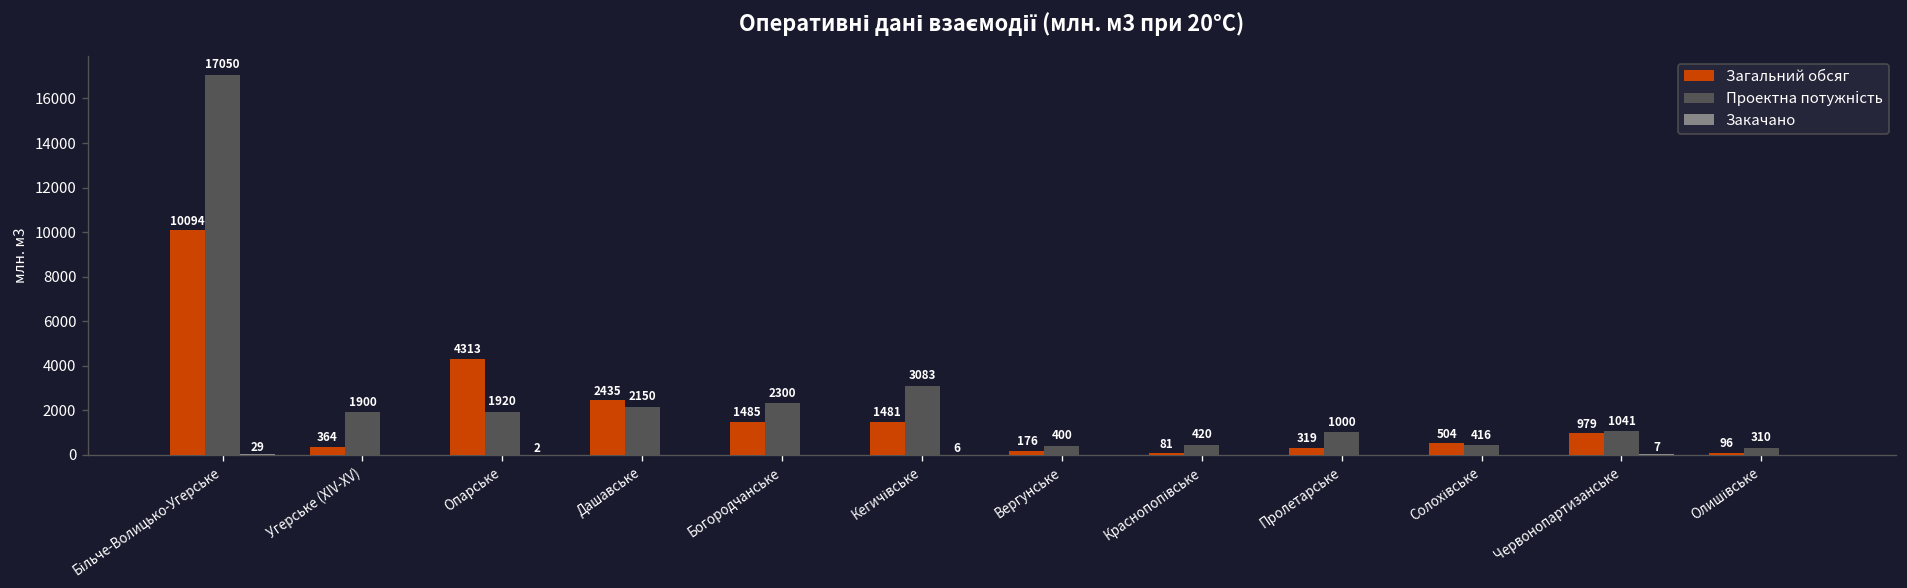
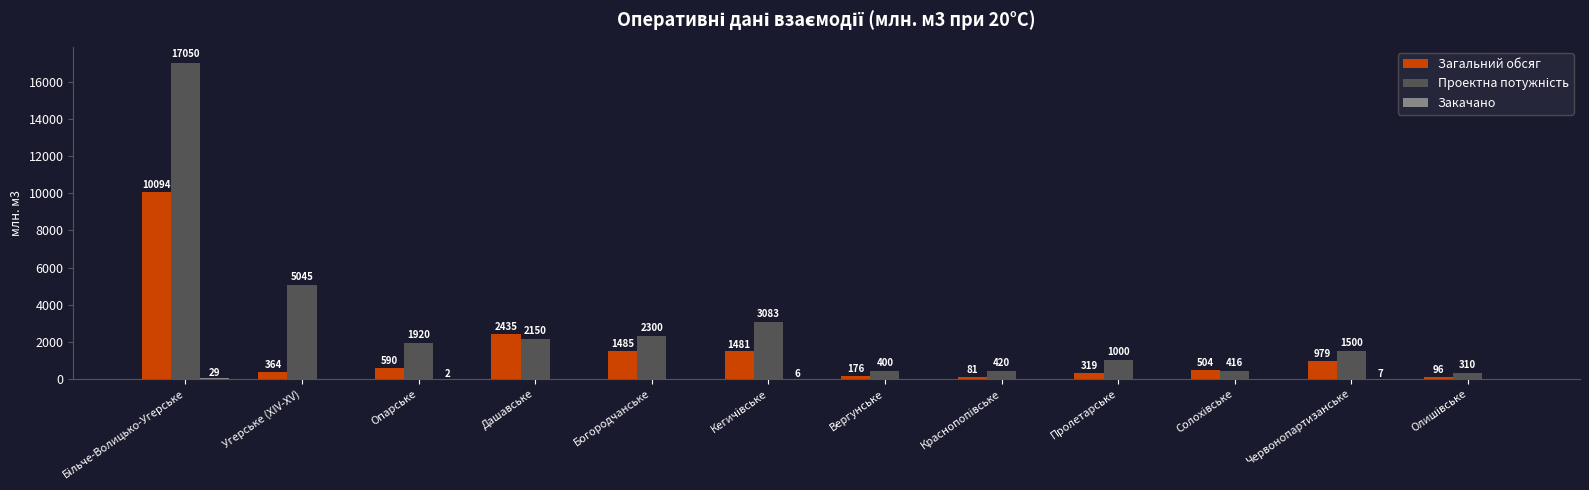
  {
    "Загальний обсяг": {
      "Більче-Волицько-Угерське": 10094,
      "Угерське (XIV-XV)": 364,
-     "Опарське": 4313,
+     "Опарське": 590,
      "Дашавське": 2435,
      "Богородчанське": 1485,
      "Кегичівське": 1481,
      "Вергунське": 176,
      "Краснопопівське": 81,
      "Пролетарське": 319,
      "Солохівське": 504,
      "Червонопартизанське": 979,
      "Олишівське": 96
    },
    "Проектна потужність": {
      "Більче-Волицько-Угерське": 17050,
-     "Угерське (XIV-XV)": 1900,
+     "Угерське (XIV-XV)": 5045,
      "Опарське": 1920,
      "Дашавське": 2150,
      "Богородчанське": 2300,
      "Кегичівське": 3083,
      "Вергунське": 400,
      "Краснопопівське": 420,
      "Пролетарське": 1000,
      "Солохівське": 416,
-     "Червонопартизанське": 1041,
+     "Червонопартизанське": 1500,
      "Олишівське": 310
    },
    "Закачано": {
      "Більче-Волицько-Угерське": 29,
      "Опарське": 2,
      "Кегичівське": 6,
      "Червонопартизанське": 7
    }
  }
